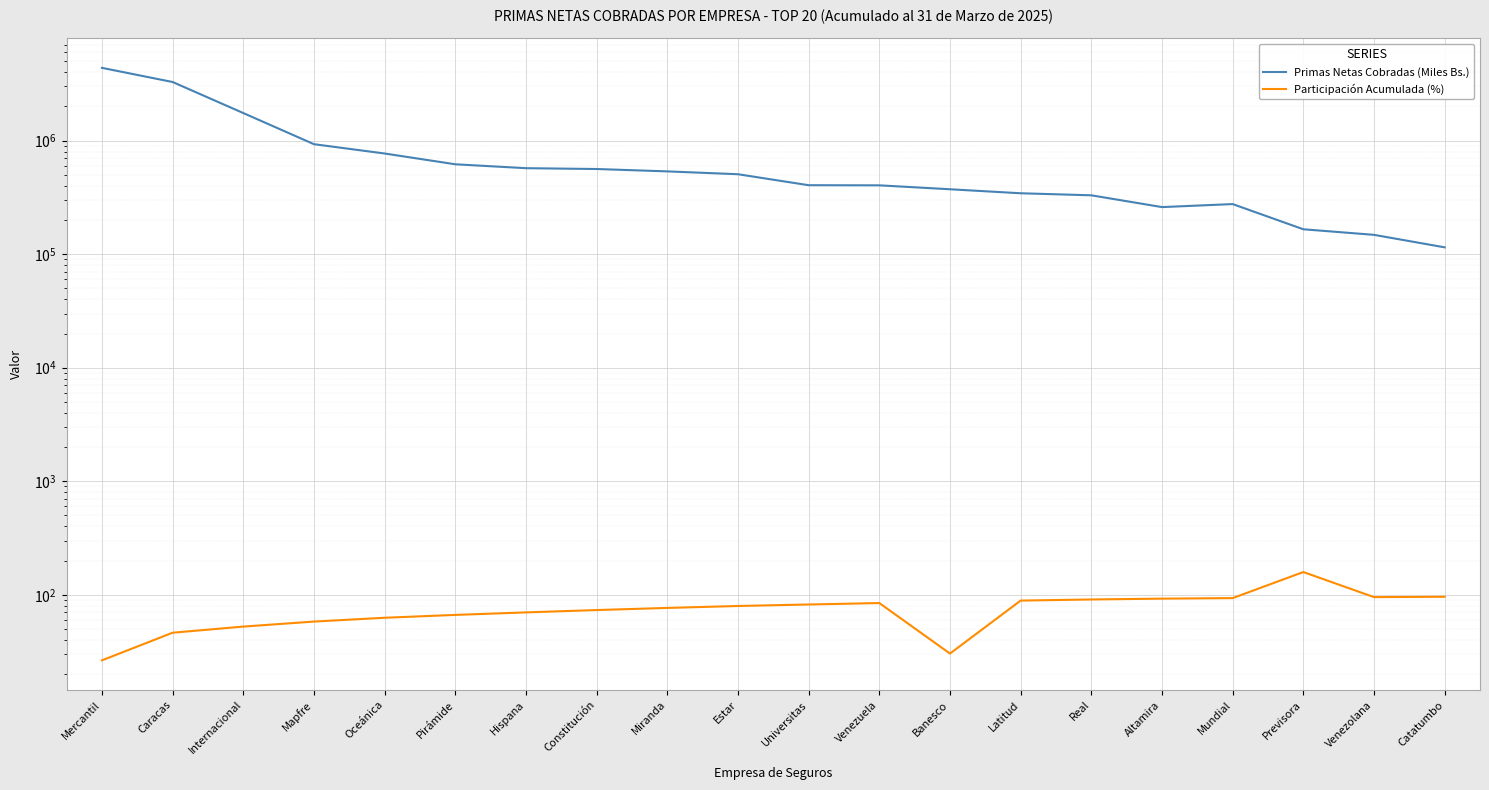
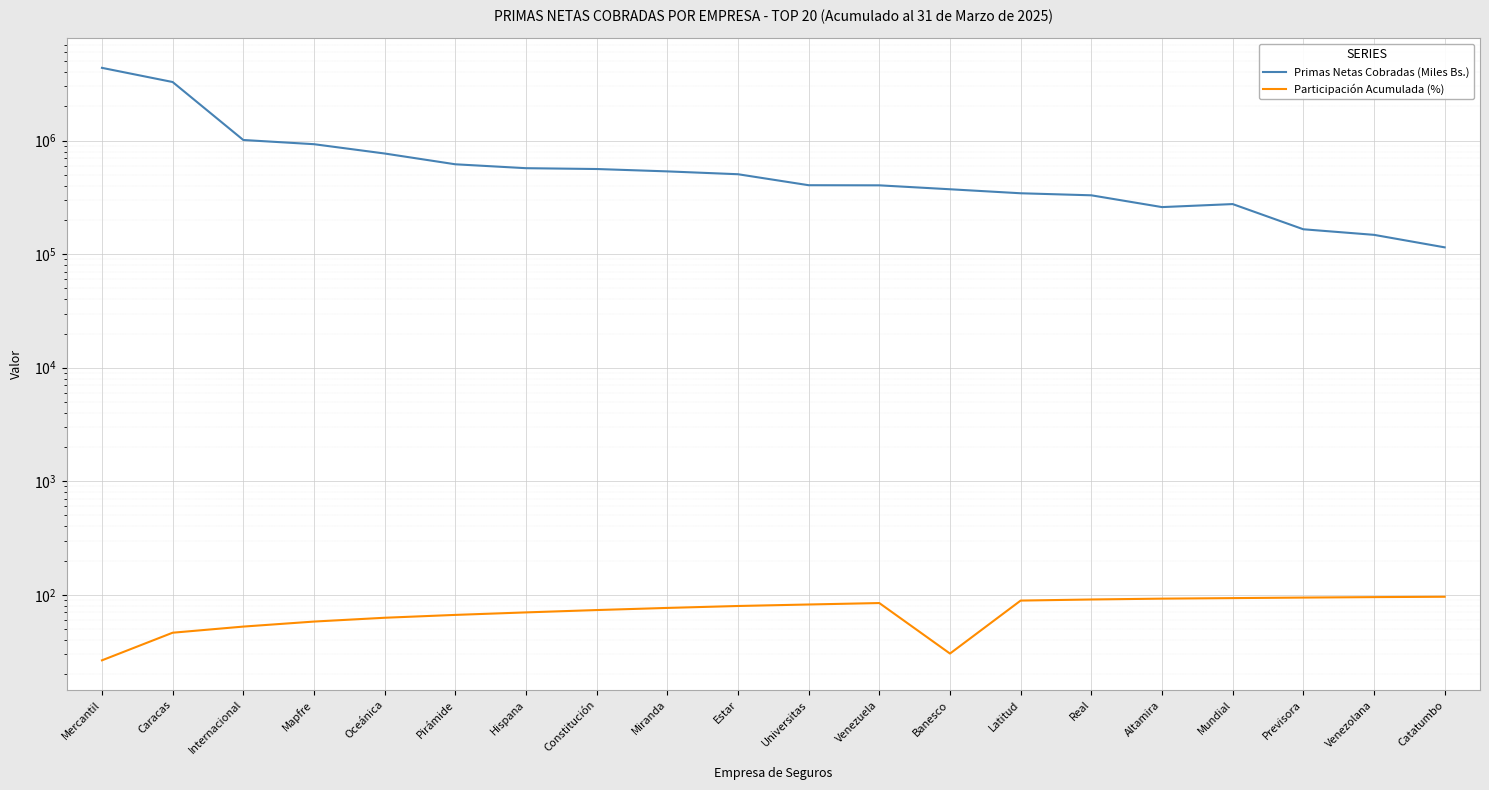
  {
    "Primas Netas Cobradas (Miles Bs.)": {
      "Mercantil": 4400000,
      "Caracas": 3300000,
-     "Internacional": 1700000,
+     "Internacional": 1000000,
      "Mapfre": 900000,
      "Oceánica": 800000,
      "Pirámide": 600000,
      "Hispana": 600000,
      "Constitución": 600000,
      "Miranda": 500000,
      "Estar": 500000,
      "Universitas": 400000,
      "Venezuela": 400000,
      "Banesco": 370000,
      "Latitud": 340000,
      "Real": 330000,
      "Altamira": 260000,
      "Mundial": 280000,
      "Previsora": 170000,
      "Venezolana": 150000,
      "Catatumbo": 110000
    },
    "Participación Acumulada (%)": {
      "Mercantil": 26,
      "Caracas": 46,
      "Internacional": 50,
      "Mapfre": 60,
      "Oceánica": 60,
      "Pirámide": 70,
      "Hispana": 70,
      "Constitución": 70,
      "Miranda": 80,
      "Estar": 80,
      "Universitas": 80,
      "Venezuela": 80,
      "Banesco": 30,
      "Latitud": 90,
      "Real": 90,
      "Altamira": 90,
      "Mundial": 90,
-     "Previsora": 160,
+     "Previsora": 90,
      "Venezolana": 100,
      "Catatumbo": 100
    }
  }
